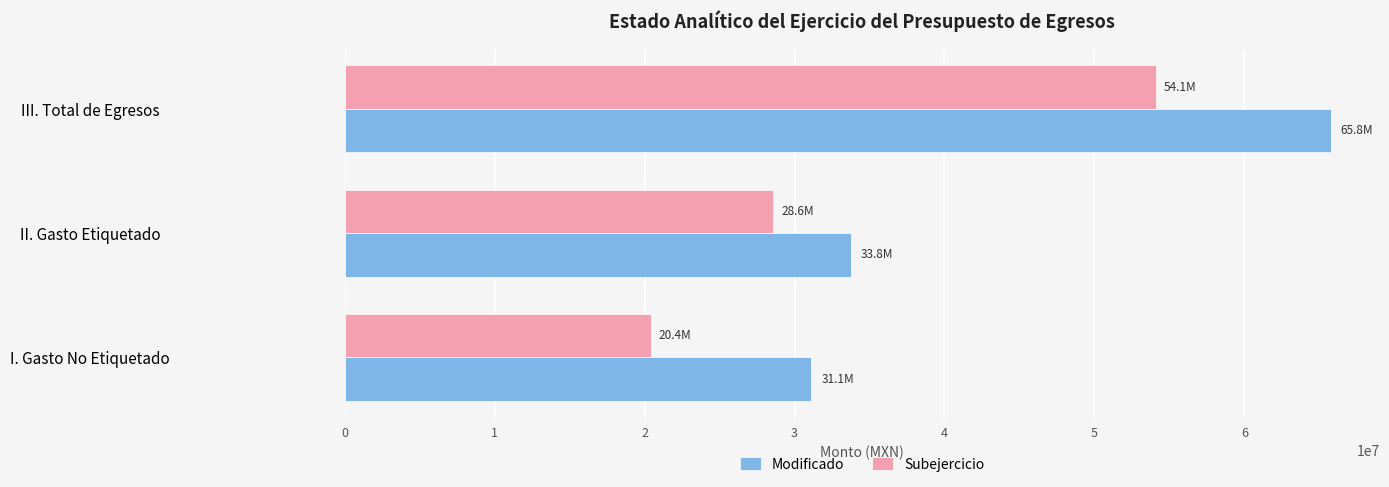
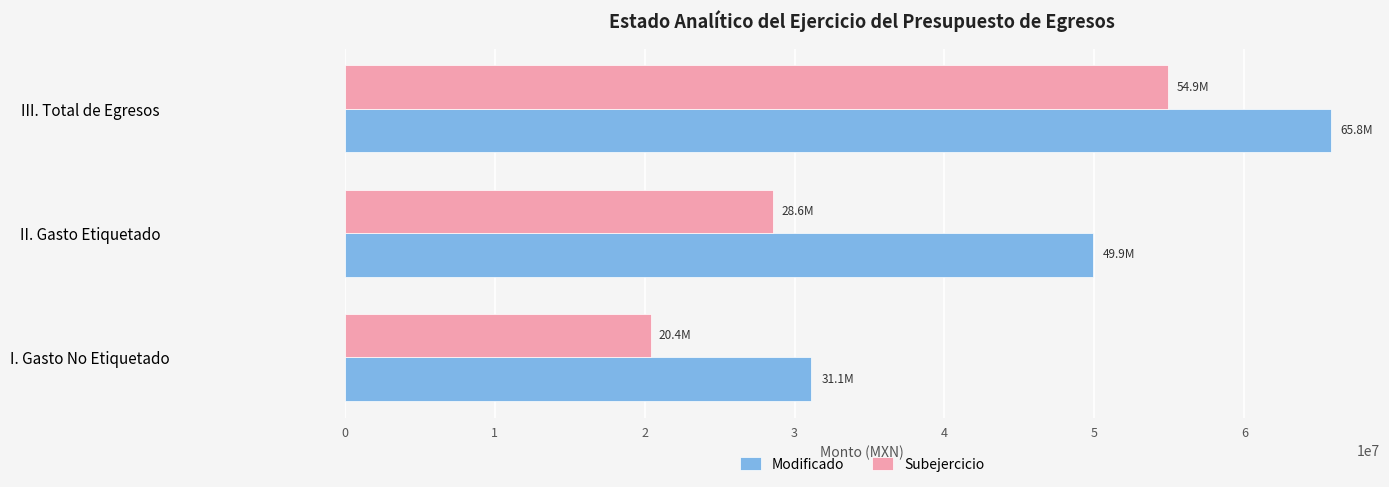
  {
    "Modificado": {
      "III. Total de Egresos": "65.8M",
-     "II. Gasto Etiquetado": "33.8M",
+     "II. Gasto Etiquetado": "49.9M",
      "I. Gasto No Etiquetado": "31.1M"
    },
    "Subejercicio": {
-     "III. Total de Egresos": "54.1M",
+     "III. Total de Egresos": "54.9M",
      "II. Gasto Etiquetado": "28.6M",
      "I. Gasto No Etiquetado": "20.4M"
    }
  }
